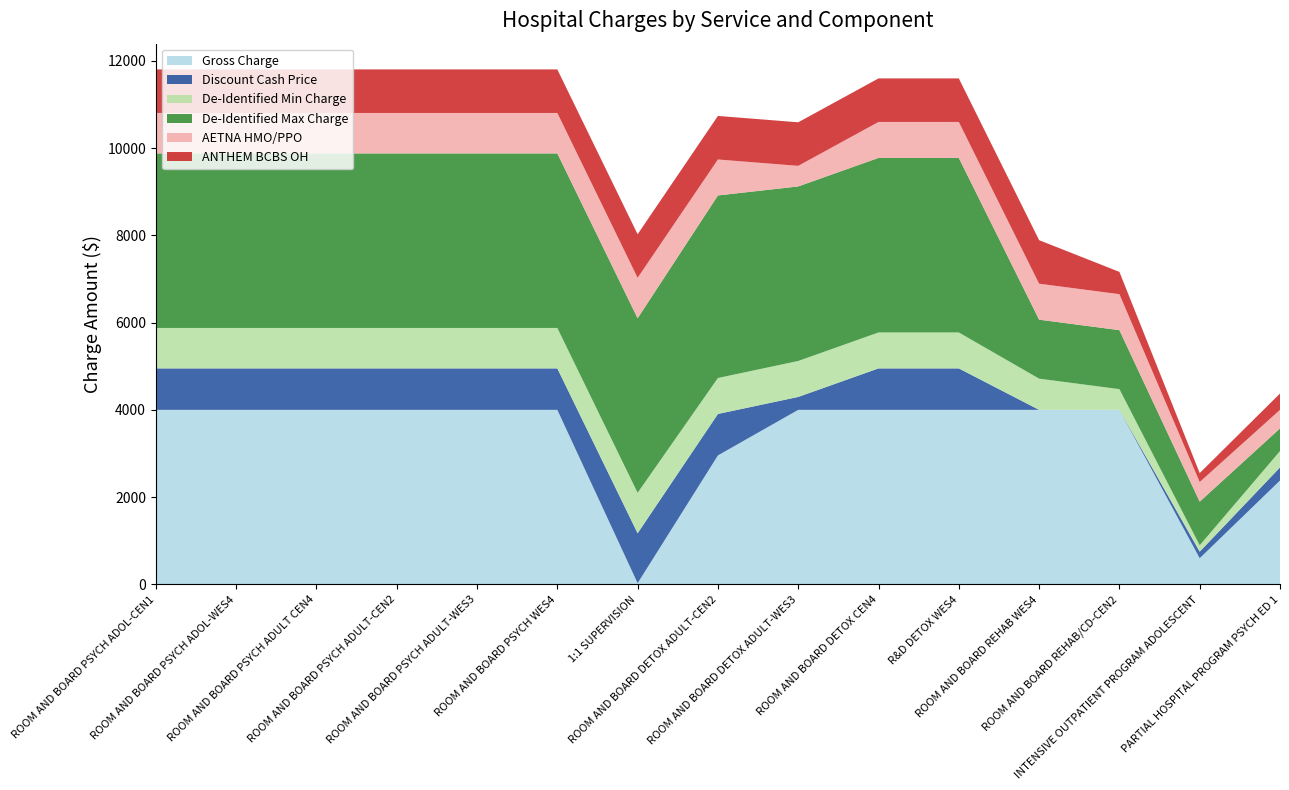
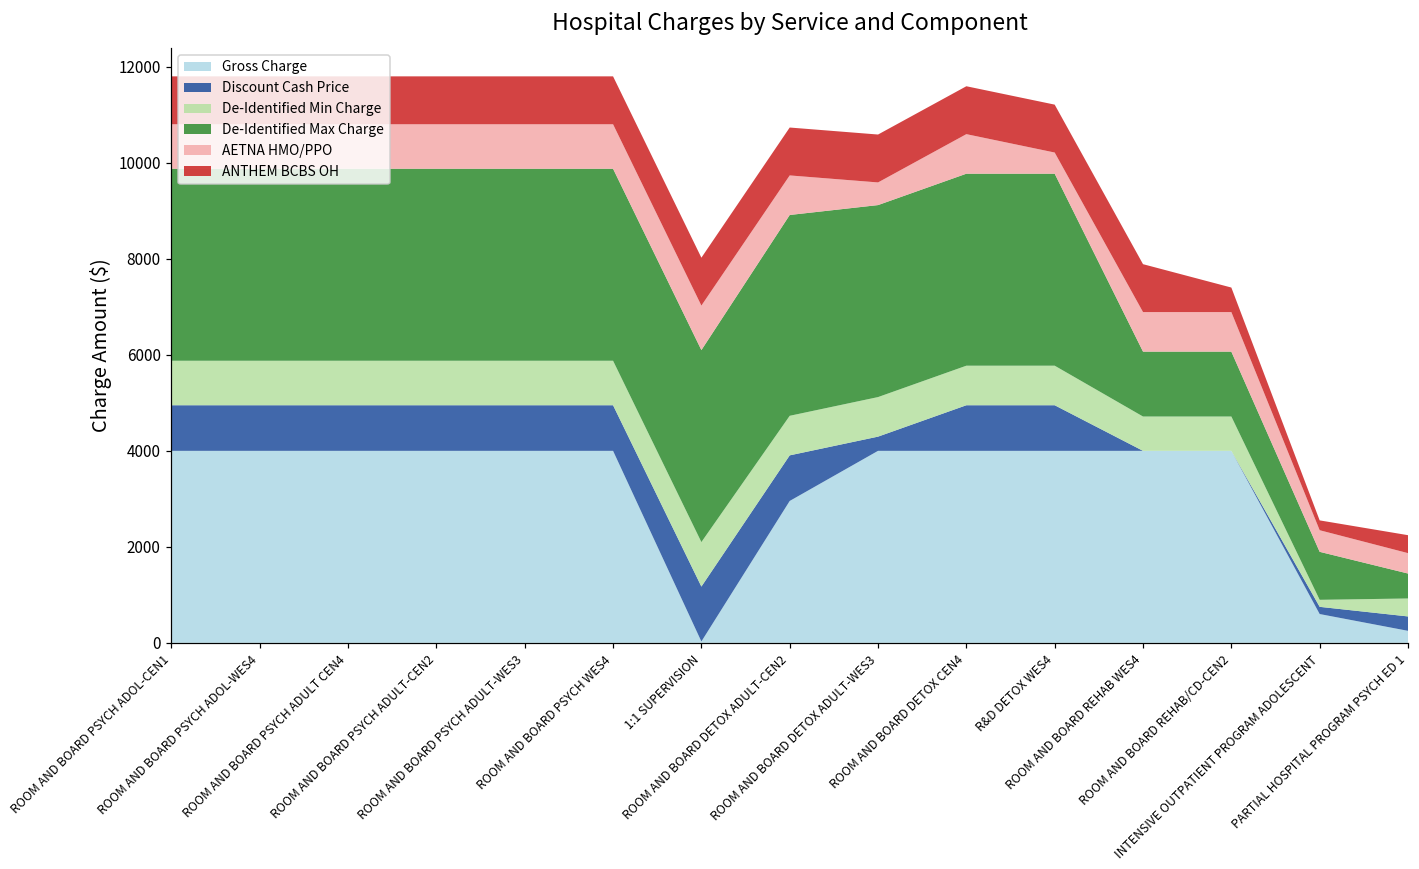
  {
    "Gross Charge": {
      "ROOM AND BOARD PSYCH ADOL-CEN1": 4000,
      "ROOM AND BOARD PSYCH ADOL-WES4": 4000,
      "ROOM AND BOARD PSYCH ADULT CEN4": 4000,
      "ROOM AND BOARD PSYCH ADULT-CEN2": 4000,
      "ROOM AND BOARD PSYCH ADULT-WES3": 4000,
      "ROOM AND BOARD PSYCH WES4": 4000,
      "ROOM AND BOARD DETOX ADULT-CEN2": 3000,
      "ROOM AND BOARD DETOX ADULT-WES3": 4000,
      "ROOM AND BOARD DETOX CEN4": 4000,
      "R&D DETOX WES4": 4000,
      "INTENSIVE OUTPATIENT PROGRAM ADOLESCENT": 600,
-     "PARTIAL HOSPITAL PROGRAM PSYCH ED 1": 2400
+     "PARTIAL HOSPITAL PROGRAM PSYCH ED 1": 300
    },
    "Discount Cash Price": {
      "ROOM AND BOARD PSYCH ADOL-CEN1": 1000,
      "ROOM AND BOARD PSYCH ADOL-WES4": 1000,
      "ROOM AND BOARD PSYCH ADULT CEN4": 1000,
      "ROOM AND BOARD PSYCH ADULT-CEN2": 1000,
      "ROOM AND BOARD PSYCH ADULT-WES3": 1000,
      "ROOM AND BOARD PSYCH WES4": 1000,
      "1:1 SUPERVISION": 1100,
      "ROOM AND BOARD DETOX ADULT-CEN2": 1000,
      "ROOM AND BOARD DETOX ADULT-WES3": 300,
      "ROOM AND BOARD DETOX CEN4": 1000,
      "R&D DETOX WES4": 1000,
      "INTENSIVE OUTPATIENT PROGRAM ADOLESCENT": 200,
      "PARTIAL HOSPITAL PROGRAM PSYCH ED 1": 300
    },
    "De-Identified Min Charge": {
      "ROOM AND BOARD PSYCH ADOL-CEN1": 900,
      "ROOM AND BOARD PSYCH ADOL-WES4": 900,
      "ROOM AND BOARD PSYCH ADULT CEN4": 900,
      "ROOM AND BOARD PSYCH ADULT-CEN2": 900,
      "ROOM AND BOARD PSYCH ADULT-WES3": 900,
      "ROOM AND BOARD PSYCH WES4": 900,
      "1:1 SUPERVISION": 900,
      "ROOM AND BOARD DETOX ADULT-CEN2": 800,
      "ROOM AND BOARD DETOX ADULT-WES3": 800,
      "ROOM AND BOARD DETOX CEN4": 800,
      "R&D DETOX WES4": 800,
      "ROOM AND BOARD REHAB WES4": 700,
-     "ROOM AND BOARD REHAB/CD-CEN2": 500,
+     "ROOM AND BOARD REHAB/CD-CEN2": 700,
      "INTENSIVE OUTPATIENT PROGRAM ADOLESCENT": 100,
      "PARTIAL HOSPITAL PROGRAM PSYCH ED 1": 400
    },
    "De-Identified Max Charge": {
      "ROOM AND BOARD PSYCH ADOL-CEN1": 4000,
      "ROOM AND BOARD PSYCH ADULT-CEN2": 4000,
      "ROOM AND BOARD PSYCH ADULT-WES3": 4000,
      "ROOM AND BOARD PSYCH WES4": 4000,
      "1:1 SUPERVISION": 4000,
      "ROOM AND BOARD DETOX ADULT-CEN2": 4200,
      "ROOM AND BOARD DETOX ADULT-WES3": 4000,
      "ROOM AND BOARD DETOX CEN4": 4000,
      "R&D DETOX WES4": 4000,
      "ROOM AND BOARD REHAB WES4": 1400,
      "ROOM AND BOARD REHAB/CD-CEN2": 1400,
      "INTENSIVE OUTPATIENT PROGRAM ADOLESCENT": 1000,
      "PARTIAL HOSPITAL PROGRAM PSYCH ED 1": 500
    },
    "AETNA HMO/PPO": {
      "ROOM AND BOARD PSYCH ADOL-CEN1": 900,
      "ROOM AND BOARD PSYCH ADULT-CEN2": 900,
      "ROOM AND BOARD PSYCH ADULT-WES3": 900,
      "ROOM AND BOARD PSYCH WES4": 900,
      "1:1 SUPERVISION": 900,
      "ROOM AND BOARD DETOX ADULT-CEN2": 800,
      "ROOM AND BOARD DETOX ADULT-WES3": 500,
      "ROOM AND BOARD DETOX CEN4": 800,
-     "R&D DETOX WES4": 800,
+     "R&D DETOX WES4": 400,
      "ROOM AND BOARD REHAB WES4": 800,
      "ROOM AND BOARD REHAB/CD-CEN2": 800,
      "INTENSIVE OUTPATIENT PROGRAM ADOLESCENT": 500,
      "PARTIAL HOSPITAL PROGRAM PSYCH ED 1": 400
    },
    "ANTHEM BCBS OH": {
      "ROOM AND BOARD PSYCH ADOL-CEN1": 1000,
      "ROOM AND BOARD PSYCH ADULT-CEN2": 1000,
      "ROOM AND BOARD PSYCH ADULT-WES3": 1000,
      "ROOM AND BOARD PSYCH WES4": 1000,
      "1:1 SUPERVISION": 1000,
      "ROOM AND BOARD DETOX ADULT-CEN2": 1000,
      "ROOM AND BOARD DETOX ADULT-WES3": 1000,
      "ROOM AND BOARD DETOX CEN4": 1000,
      "R&D DETOX WES4": 1000,
      "ROOM AND BOARD REHAB WES4": 1000,
      "ROOM AND BOARD REHAB/CD-CEN2": 500,
      "INTENSIVE OUTPATIENT PROGRAM ADOLESCENT": 200,
      "PARTIAL HOSPITAL PROGRAM PSYCH ED 1": 400
    }
  }
